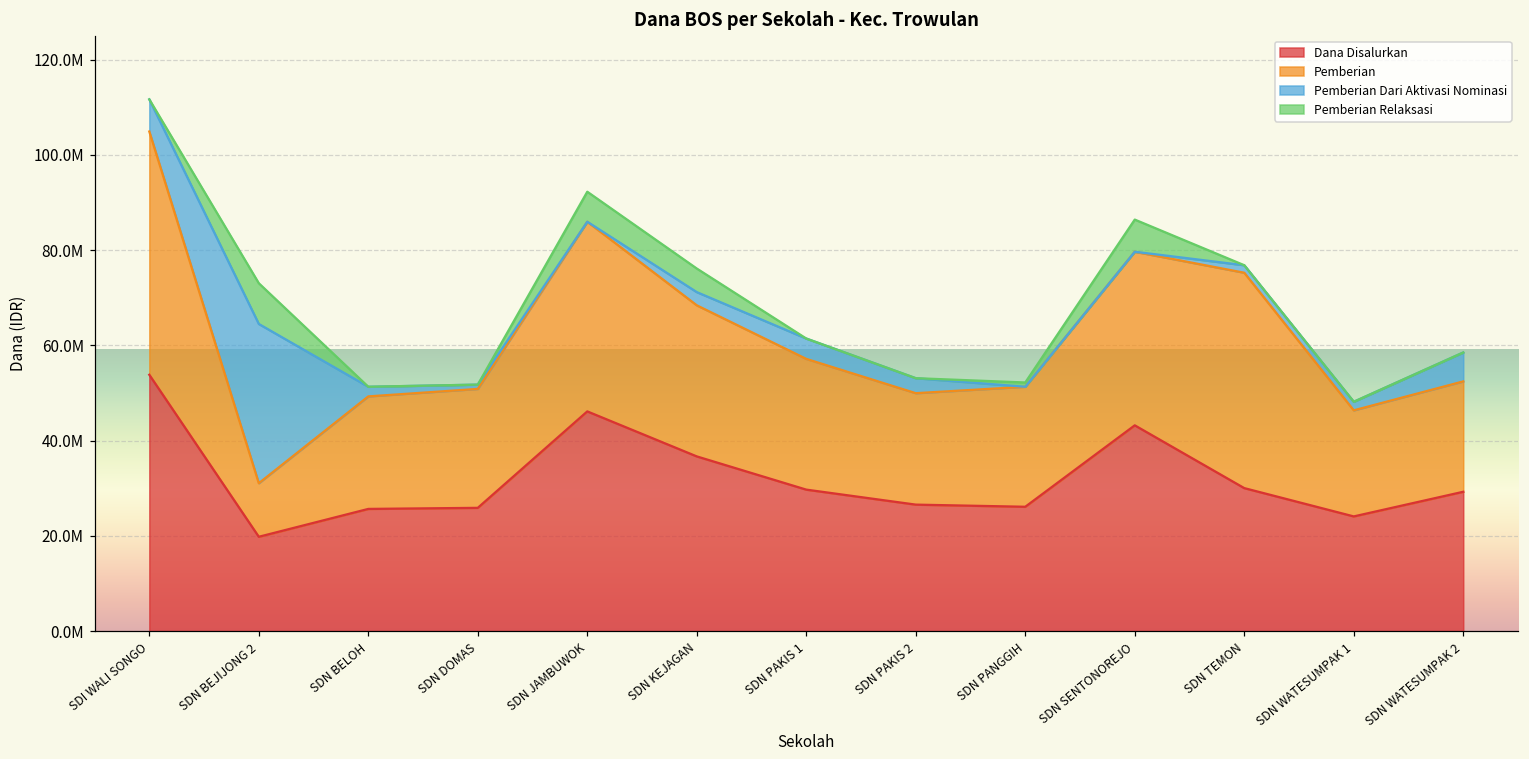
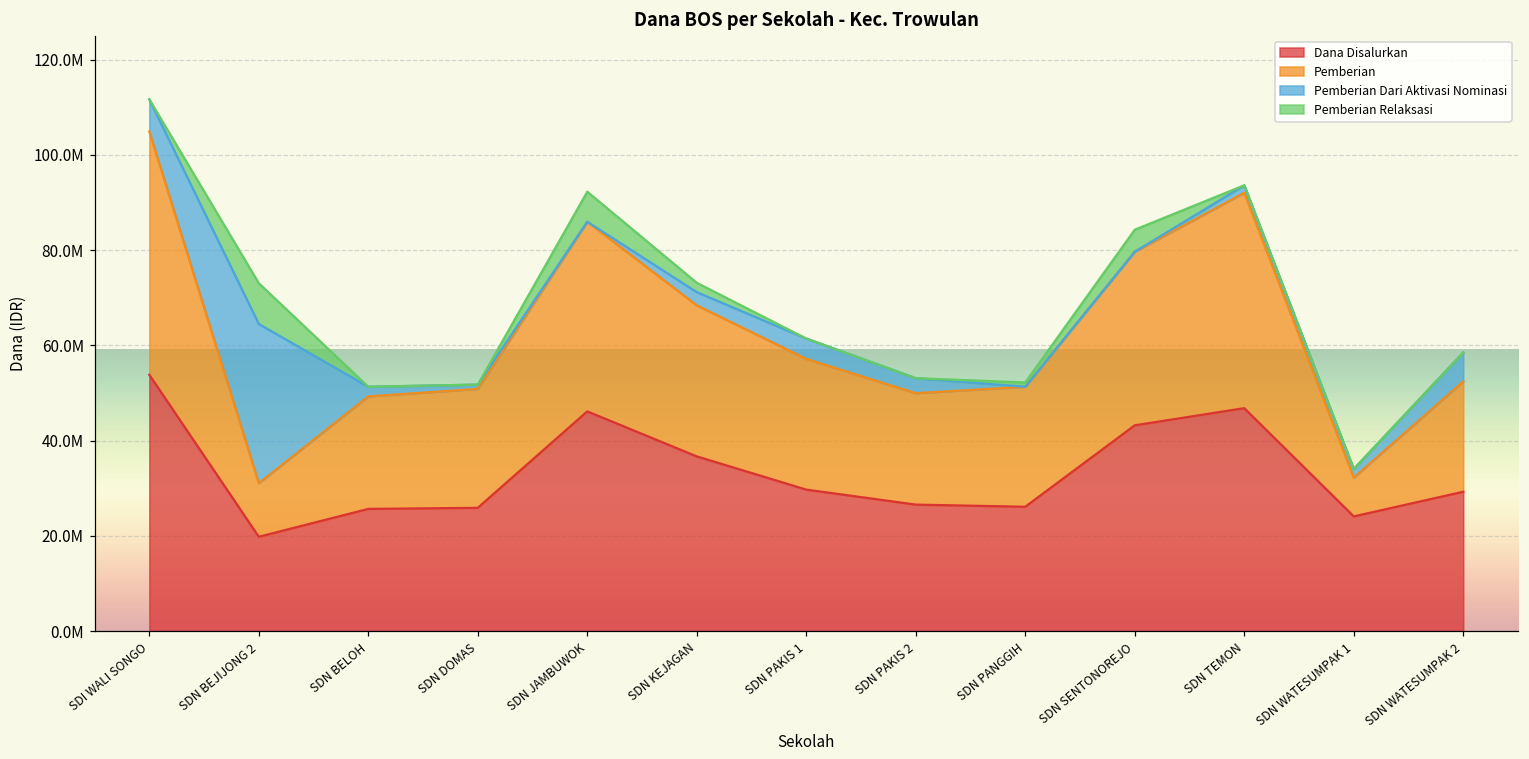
  {
    "Dana Disalurkan": {
      "SDI WALI SONGO": 54000000,
      "SDN BEJIJONG 2": 20000000,
      "SDN BELOH": 26000000,
      "SDN DOMAS": 26000000,
      "SDN JAMBUWOK": 46000000,
      "SDN KEJAGAN": 37000000,
      "SDN PAKIS 1": 30000000,
      "SDN PAKIS 2": 27000000,
      "SDN PANGGIH": 26000000,
      "SDN SENTONOREJO": 43000000,
-     "SDN TEMON": 30000000,
+     "SDN TEMON": 47000000,
      "SDN WATESUMPAK 1": 24000000,
      "SDN WATESUMPAK 2": 29000000
    },
    "Pemberian": {
      "SDI WALI SONGO": 51000000,
      "SDN BEJIJONG 2": 11000000,
      "SDN BELOH": 24000000,
      "SDN DOMAS": 25000000,
      "SDN KEJAGAN": 32000000,
      "SDN PAKIS 1": 27000000,
      "SDN PAKIS 2": 23000000,
      "SDN TEMON": 45000000,
-     "SDN WATESUMPAK 1": 22000000,
+     "SDN WATESUMPAK 1": 8000000,
      "SDN WATESUMPAK 2": 23000000
    },
    "Pemberian Dari Aktivasi Nominasi": {
      "SDN BEJIJONG 2": 33000000,
      "SDN KEJAGAN": 3000000
    },
    "Pemberian Relaksasi": {
      "SDN BEJIJONG 2": 9000000,
      "SDN JAMBUWOK": 6000000,
-     "SDN KEJAGAN": 5000000,
+     "SDN KEJAGAN": 2000000,
      "SDN PANGGIH": 1000000,
-     "SDN SENTONOREJO": 7000000
+     "SDN SENTONOREJO": 5000000
    }
  }
